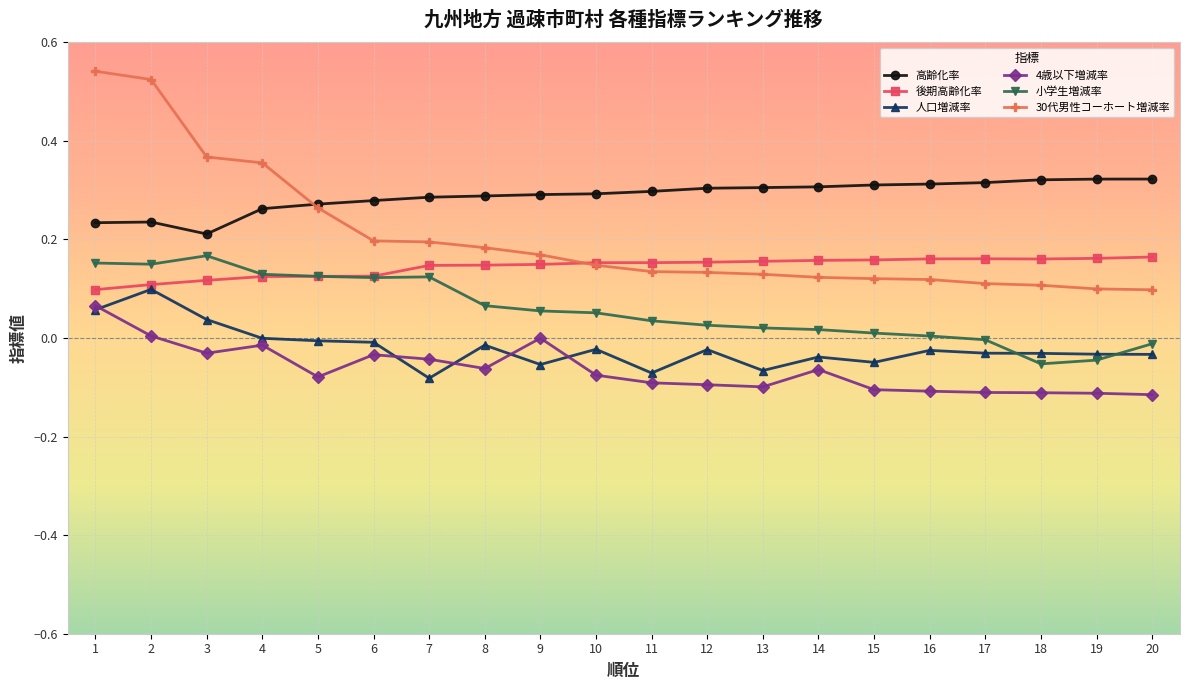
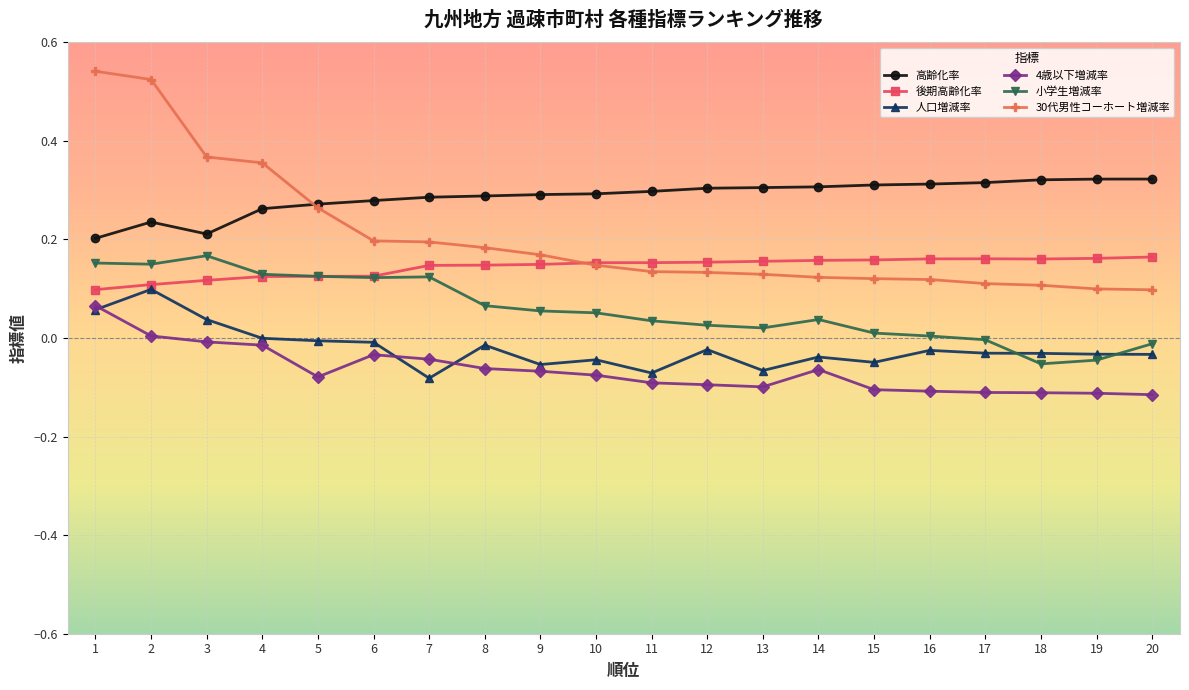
  {
    "高齢化率": {
-     "1": 0.23,
+     "1": 0.20,
      "2": 0.24,
      "3": 0.21,
      "4": 0.26,
      "5": 0.27,
      "6": 0.28,
      "7": 0.29,
      "8": 0.29,
      "9": 0.29,
      "10": 0.29,
      "11": 0.30,
      "12": 0.30,
      "13": 0.30,
      "14": 0.31,
      "15": 0.31,
      "16": 0.31,
      "17": 0.32,
      "18": 0.32,
      "19": 0.32,
      "20": 0.32
    },
    "人口増減率": {
      "1": 0.06,
      "2": 0.10,
      "3": 0.04,
      "4": 0.00,
      "5": -0.01,
      "6": -0.01,
      "7": -0.08,
      "8": -0.01,
      "9": -0.05,
-     "10": -0.02,
+     "10": -0.04,
      "11": -0.07,
      "12": -0.02,
      "13": -0.07,
      "14": -0.04,
      "15": -0.05,
      "16": -0.03,
      "17": -0.03,
      "18": -0.03,
      "19": -0.03,
      "20": -0.03
    },
    "4歳以下増減率": {
      "1": 0.07,
      "2": 0.00,
-     "3": -0.03,
+     "3": -0.01,
      "4": -0.01,
      "5": -0.08,
      "6": -0.03,
      "7": -0.04,
      "8": -0.06,
-     "9": 0.00,
+     "9": -0.07,
      "10": -0.08,
      "11": -0.09,
      "12": -0.09,
      "13": -0.10,
      "14": -0.06,
      "15": -0.10,
      "16": -0.11,
      "17": -0.11,
      "18": -0.11,
      "19": -0.11,
      "20": -0.12
    },
    "小学生増減率": {
      "1": 0.15,
      "2": 0.15,
      "3": 0.17,
      "7": 0.12,
      "8": 0.07,
      "9": 0.05,
      "10": 0.05,
      "11": 0.03,
      "12": 0.03,
      "13": 0.02,
-     "14": 0.02,
+     "14": 0.04,
      "15": 0.01,
      "16": 0.00,
      "17": 0.00,
      "18": -0.05,
      "19": -0.05,
      "20": -0.01
    }
  }
